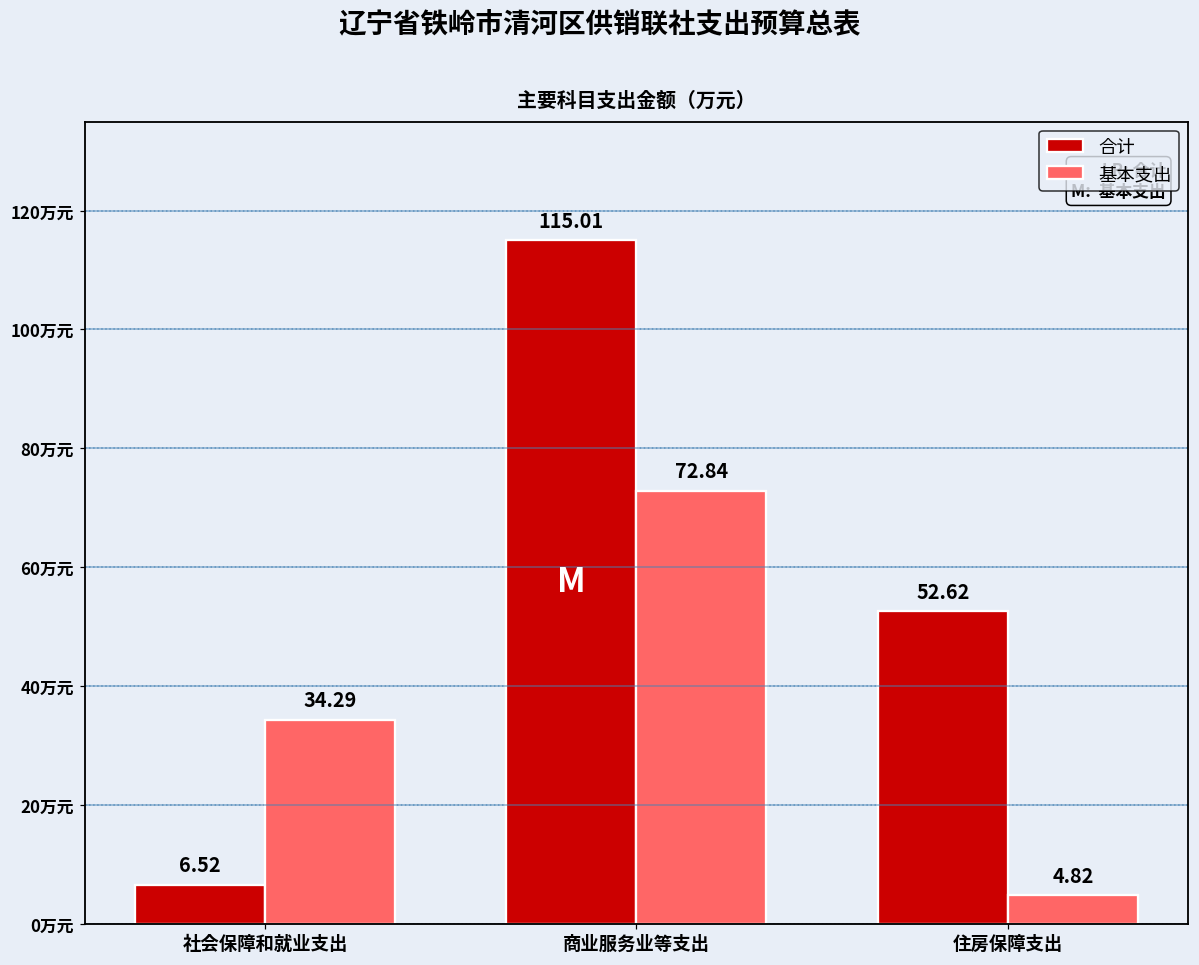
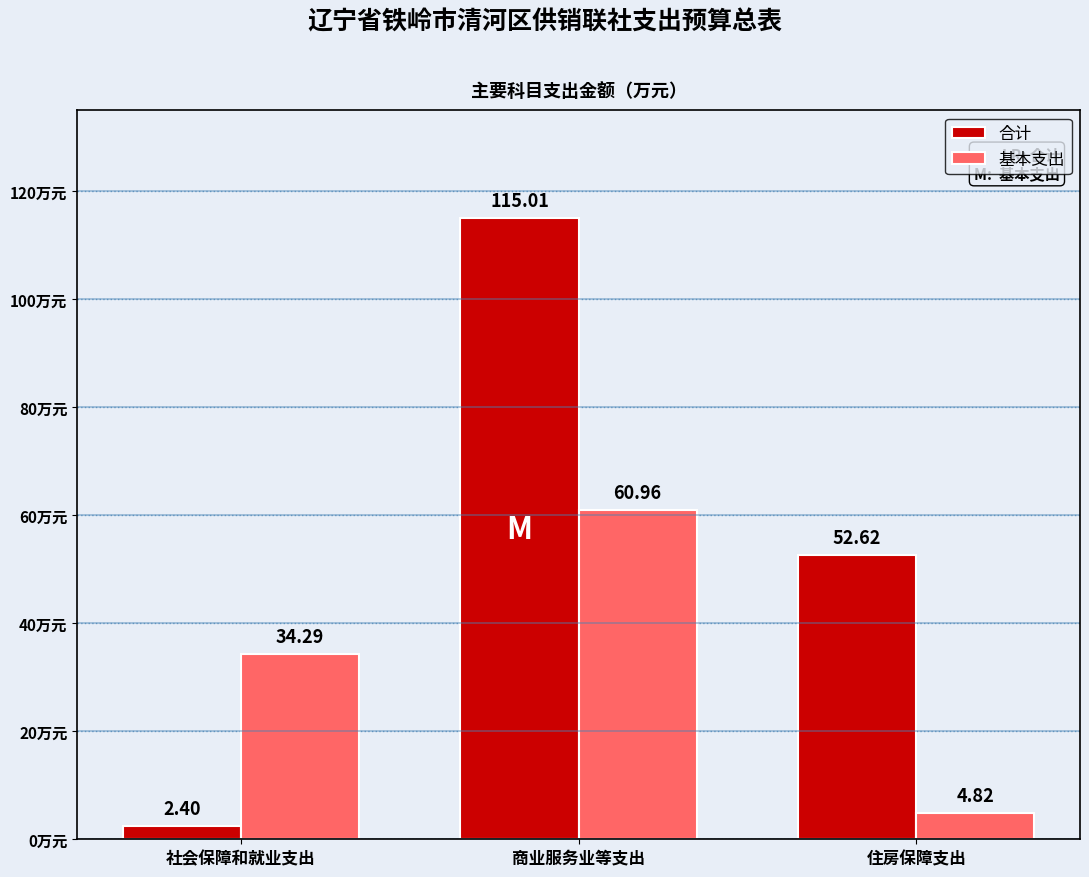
  {
    "合计": {
-     "社会保障和就业支出": 6.52,
+     "社会保障和就业支出": 2.40,
      "商业服务业等支出": 115.01,
      "住房保障支出": 52.62
    },
    "基本支出": {
      "社会保障和就业支出": 34.29,
-     "商业服务业等支出": 72.84,
+     "商业服务业等支出": 60.96,
      "住房保障支出": 4.82
    }
  }
